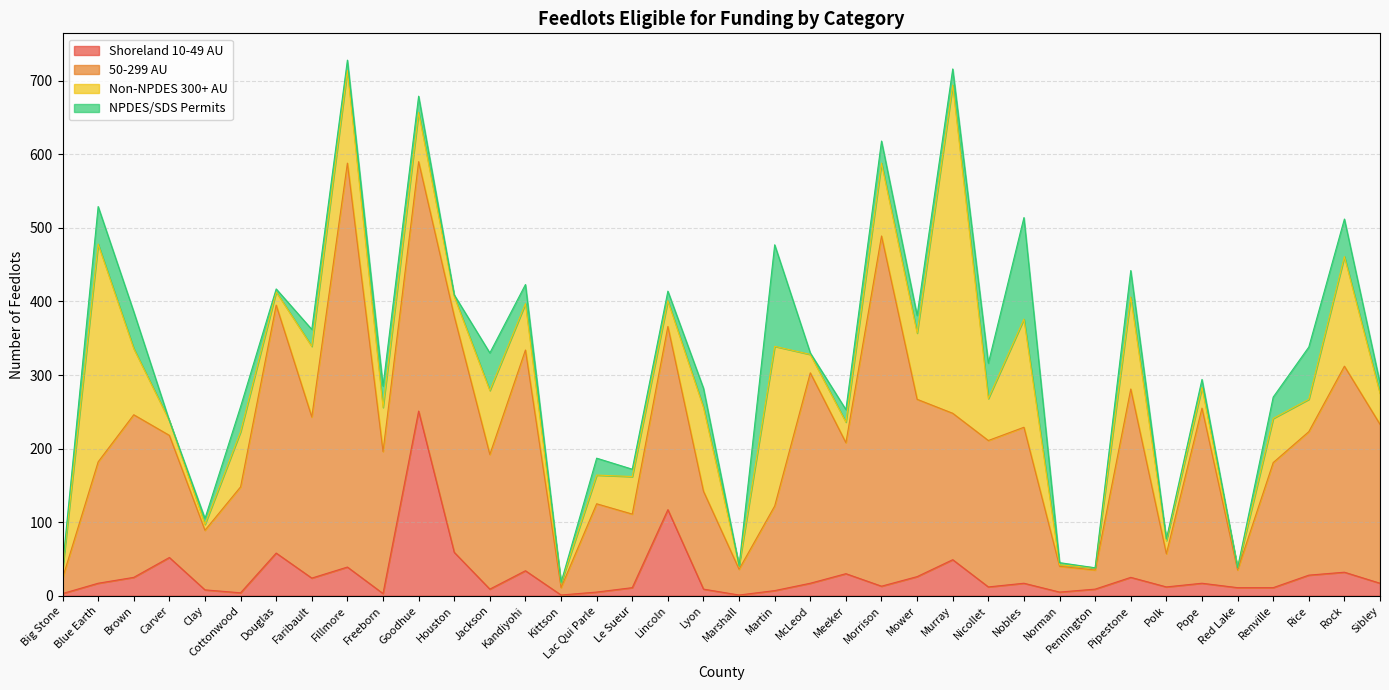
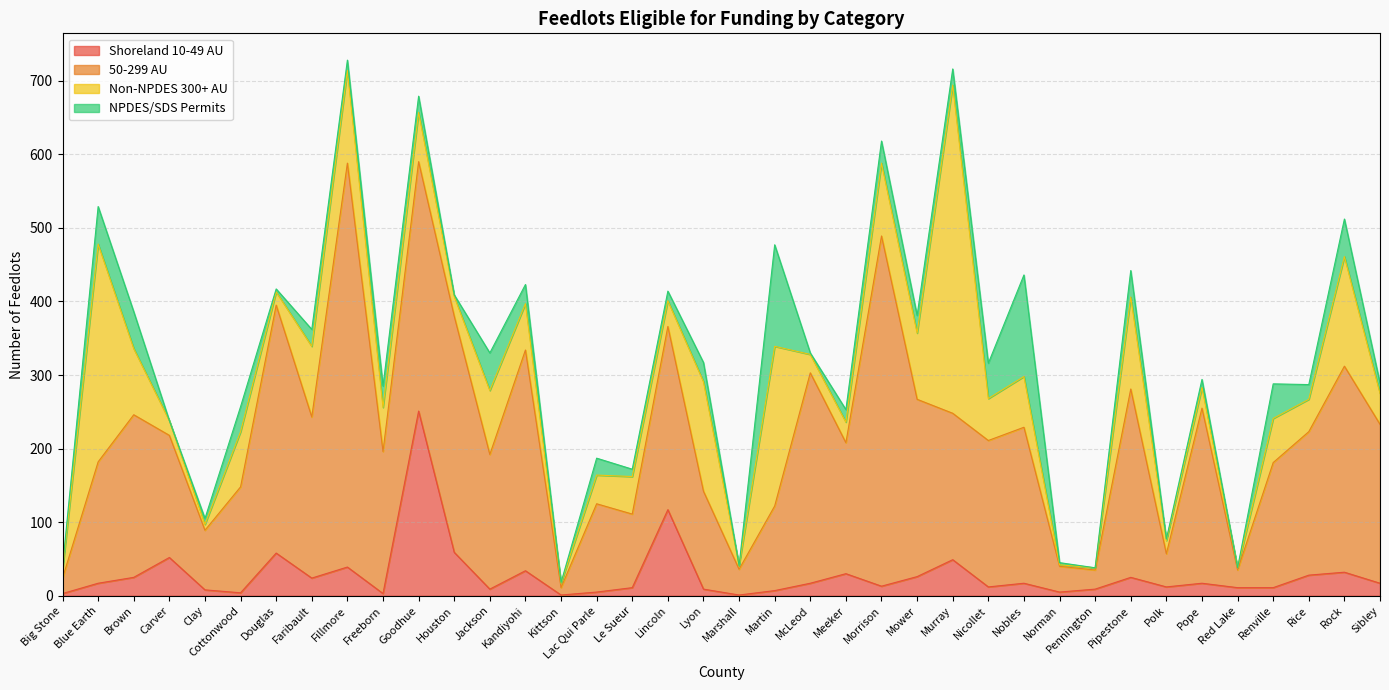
  {
    "Non-NPDES 300+ AU": {
      "Big Stone": 10,
      "Blue Earth": 300,
      "Brown": 90,
      "Clay": 10,
      "Cottonwood": 80,
      "Douglas": 20,
      "Faribault": 100,
      "Fillmore": 130,
      "Freeborn": 60,
      "Goodhue": 70,
      "Jackson": 90,
      "Kandiyohi": 60,
      "Lac Qui Parle": 40,
      "Le Sueur": 50,
      "Lincoln": 40,
-     "Lyon": 110,
+     "Lyon": 150,
      "Martin": 220,
      "Meeker": 30,
      "Morrison": 100,
      "Mower": 90,
      "Murray": 450,
      "Nicollet": 60,
-     "Nobles": 150,
+     "Nobles": 70,
      "Pipestone": 130,
      "Pope": 30,
      "Renville": 60,
      "Rice": 40,
      "Rock": 150,
      "Sibley": 40
    },
    "NPDES/SDS Permits": {
      "Big Stone": 10,
      "Blue Earth": 50,
      "Brown": 50,
      "Clay": 10,
      "Cottonwood": 30,
      "Douglas": 0,
      "Faribault": 20,
      "Fillmore": 10,
      "Freeborn": 30,
      "Goodhue": 20,
      "Jackson": 50,
      "Kandiyohi": 30,
      "Lac Qui Parle": 20,
      "Le Sueur": 10,
      "Lincoln": 10,
      "Lyon": 30,
      "Martin": 140,
      "Meeker": 20,
      "Morrison": 30,
      "Mower": 20,
      "Murray": 20,
      "Nicollet": 50,
      "Nobles": 140,
      "Pipestone": 40,
      "Pope": 10,
-     "Renville": 30,
-     "Rice": 70,
+     "Renville": 50,
+     "Rice": 20,
      "Rock": 50,
      "Sibley": 10
    }
  }
